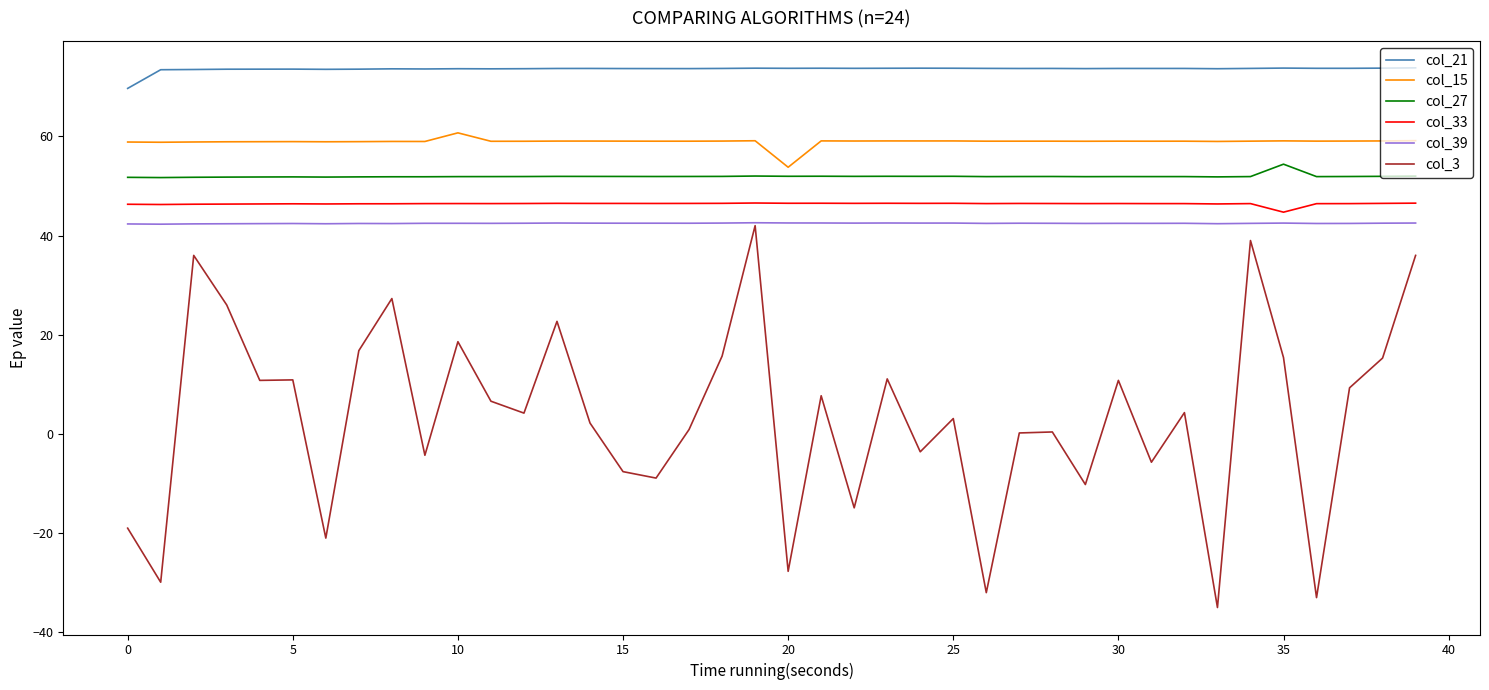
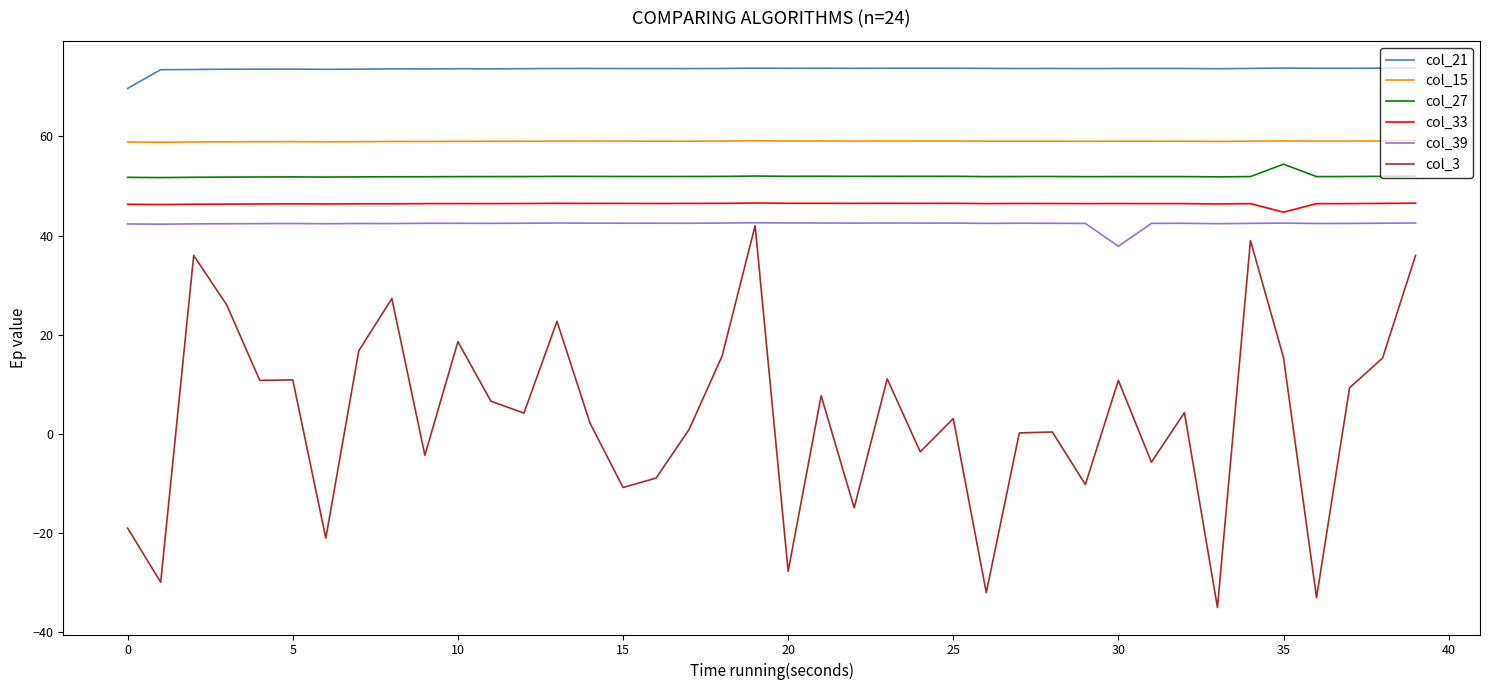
  {
    "col_21": {
      "0": 70,
      "5": 74,
      "10": 74,
      "15": 74,
      "20": 74,
      "25": 74,
      "30": 74,
      "35": 74
    },
    "col_15": {
      "0": 59,
      "5": 59,
-     "10": 61,
+     "10": 59,
      "15": 59,
-     "20": 54,
+     "20": 59,
      "25": 59,
      "30": 59,
      "35": 59
    },
    "col_27": {
      "0": 52,
      "5": 52,
      "10": 52,
      "15": 52,
      "20": 52,
      "25": 52,
      "30": 52,
      "35": 54
    },
    "col_33": {
      "0": 46,
      "5": 46,
      "10": 46,
      "15": 46,
      "20": 47,
      "25": 47,
      "30": 46,
      "35": 45
    },
    "col_39": {
      "0": 42,
      "5": 42,
      "10": 42,
      "15": 42,
      "20": 43,
      "25": 43,
-     "30": 42,
+     "30": 38,
      "35": 43
    },
    "col_3": {
      "0": -19,
      "5": 11,
      "10": 19,
-     "15": -8,
+     "15": -11,
      "20": -28,
      "25": 3,
      "30": 11,
      "35": 15
    }
  }
